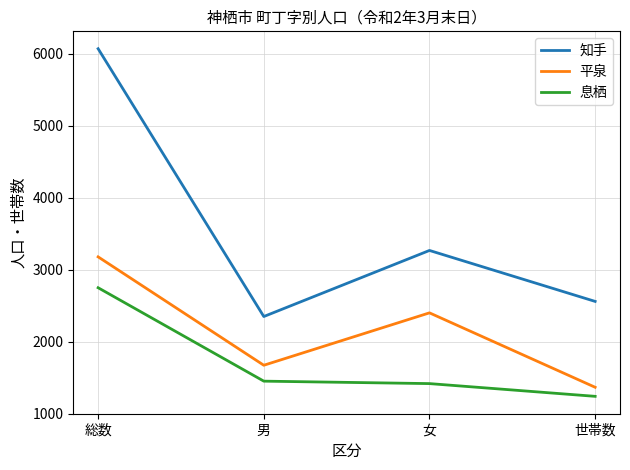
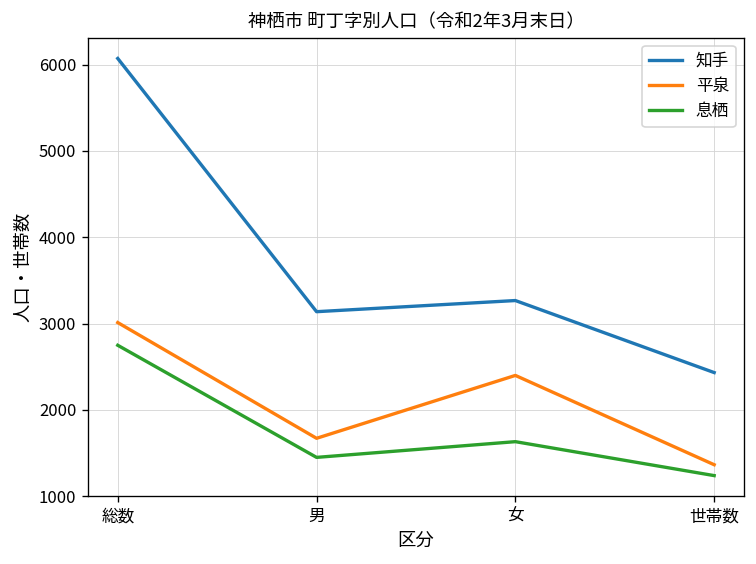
  {
    "知手": {
      "総数": 6100,
-     "男": 2300,
+     "男": 3100,
      "女": 3300,
-     "世帯数": 2600
+     "世帯数": 2400
    },
    "平泉": {
-     "総数": 3200,
+     "総数": 3000,
      "男": 1700,
      "女": 2400,
      "世帯数": 1400
    },
    "息栖": {
      "総数": 2700,
      "男": 1500,
-     "女": 1400,
+     "女": 1600,
      "世帯数": 1200
    }
  }
